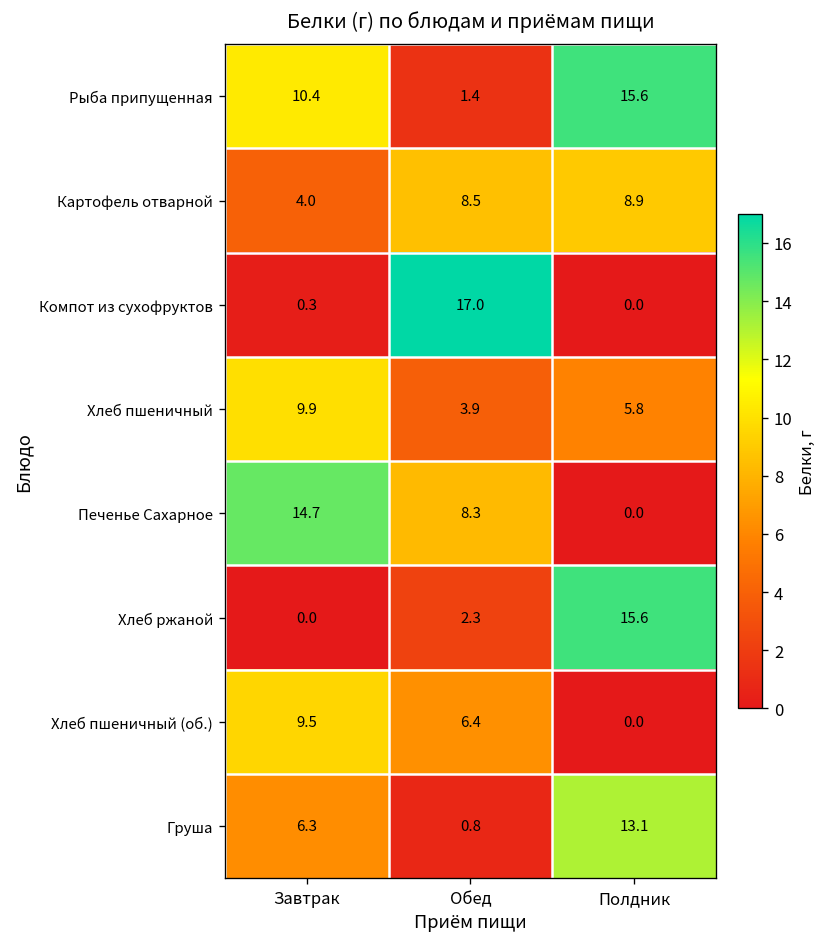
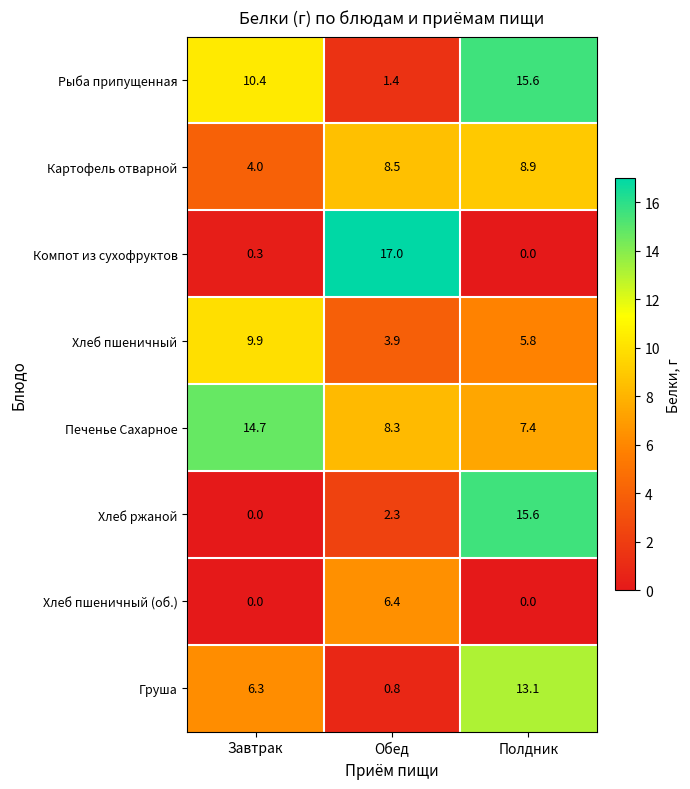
  {
    "Рыба припущенная": {
      "Завтрак": 10.4,
      "Обед": 1.4,
      "Полдник": 15.6
    },
    "Картофель отварной": {
      "Завтрак": 4.0,
      "Обед": 8.5,
      "Полдник": 8.9
    },
    "Компот из сухофруктов": {
      "Завтрак": 0.3,
      "Обед": 17.0,
      "Полдник": 0.0
    },
    "Хлеб пшеничный": {
      "Завтрак": 9.9,
      "Обед": 3.9,
      "Полдник": 5.8
    },
    "Печенье Сахарное": {
      "Завтрак": 14.7,
      "Обед": 8.3,
-     "Полдник": 0.0
+     "Полдник": 7.4
    },
    "Хлеб ржаной": {
      "Завтрак": 0.0,
      "Обед": 2.3,
      "Полдник": 15.6
    },
    "Хлеб пшеничный (об.)": {
-     "Завтрак": 9.5,
+     "Завтрак": 0.0,
      "Обед": 6.4,
      "Полдник": 0.0
    },
    "Груша": {
      "Завтрак": 6.3,
      "Обед": 0.8,
      "Полдник": 13.1
    }
  }
